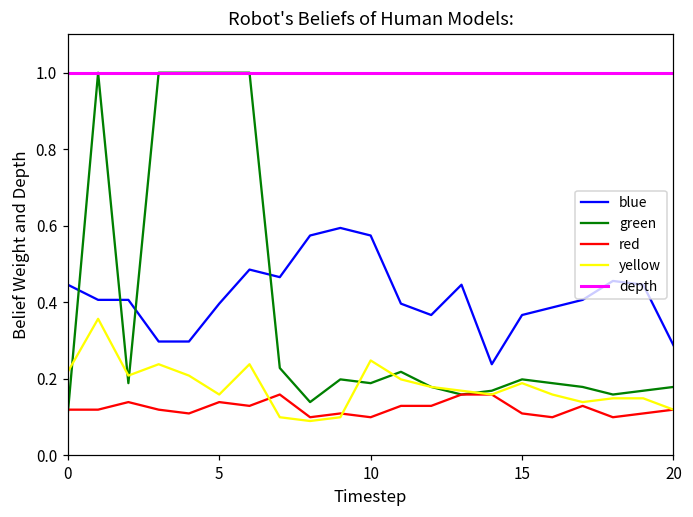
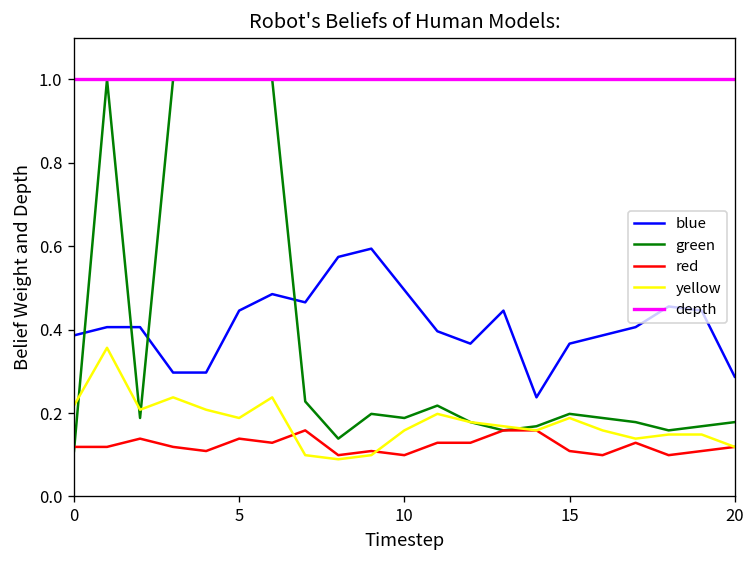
  {
    "blue": {
-     "0": 0.45,
-     "5": 0.40,
-     "10": 0.57,
+     "0": 0.39,
+     "5": 0.45,
+     "10": 0.50,
      "15": 0.37,
      "20": 0.29
    },
    "green": {
      "0": 0.11,
      "10": 0.19,
      "15": 0.20,
      "20": 0.18
    },
    "red": {
      "0": 0.12,
      "5": 0.14,
      "10": 0.10,
      "15": 0.11
    },
    "yellow": {
      "0": 0.22,
-     "5": 0.16,
-     "10": 0.25,
+     "5": 0.19,
+     "10": 0.16,
      "15": 0.19
    },
    "depth": {
      "0": 1.00,
      "10": 1.00,
      "15": 1.00,
      "20": 1.00
    }
  }
